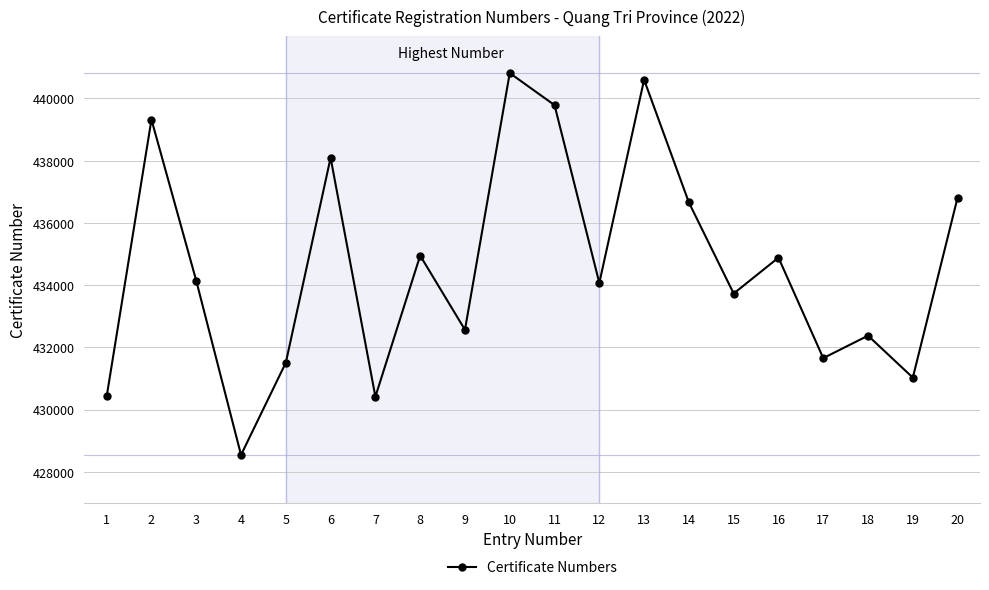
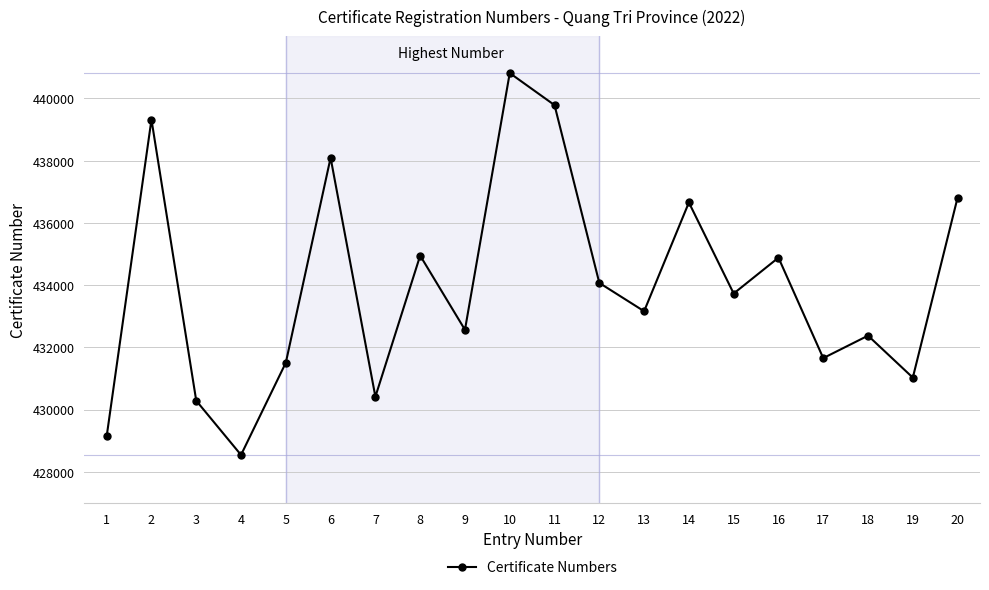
  {
-   "1": 430400,
+   "1": 429100,
    "2": 439300,
-   "3": 434100,
+   "3": 430300,
    "4": 428500,
    "5": 431500,
    "6": 438100,
    "7": 430400,
    "8": 435000,
    "9": 432600,
    "10": 440800,
    "11": 439800,
    "12": 434100,
-   "13": 440600,
+   "13": 433200,
    "14": 436700,
    "15": 433700,
    "16": 434900,
    "17": 431700,
    "18": 432400,
    "19": 431000,
    "20": 436800
  }
